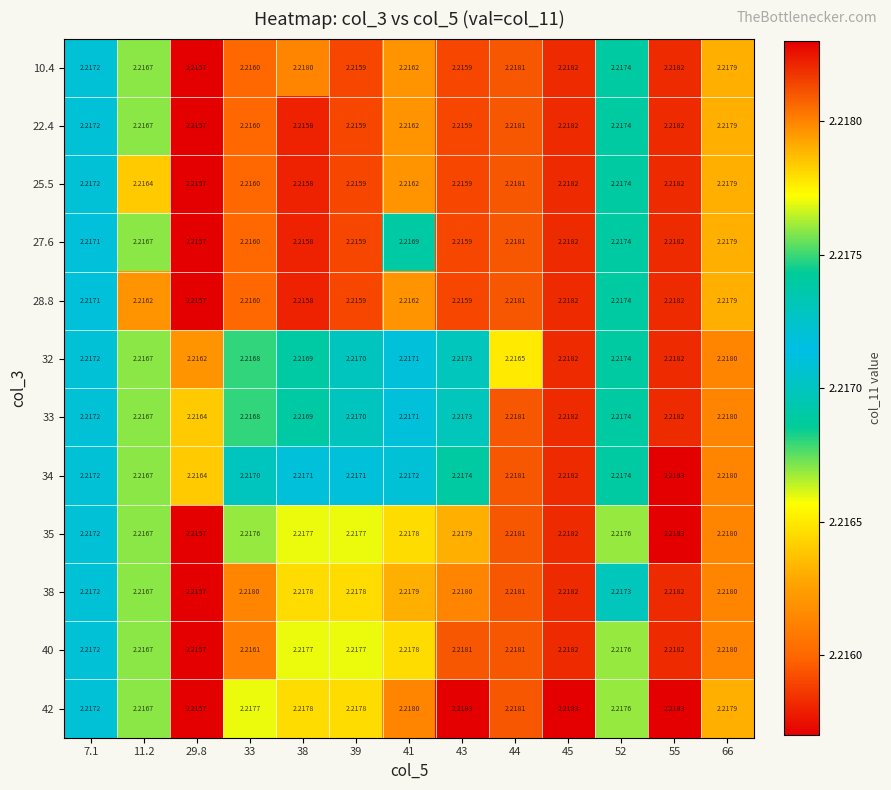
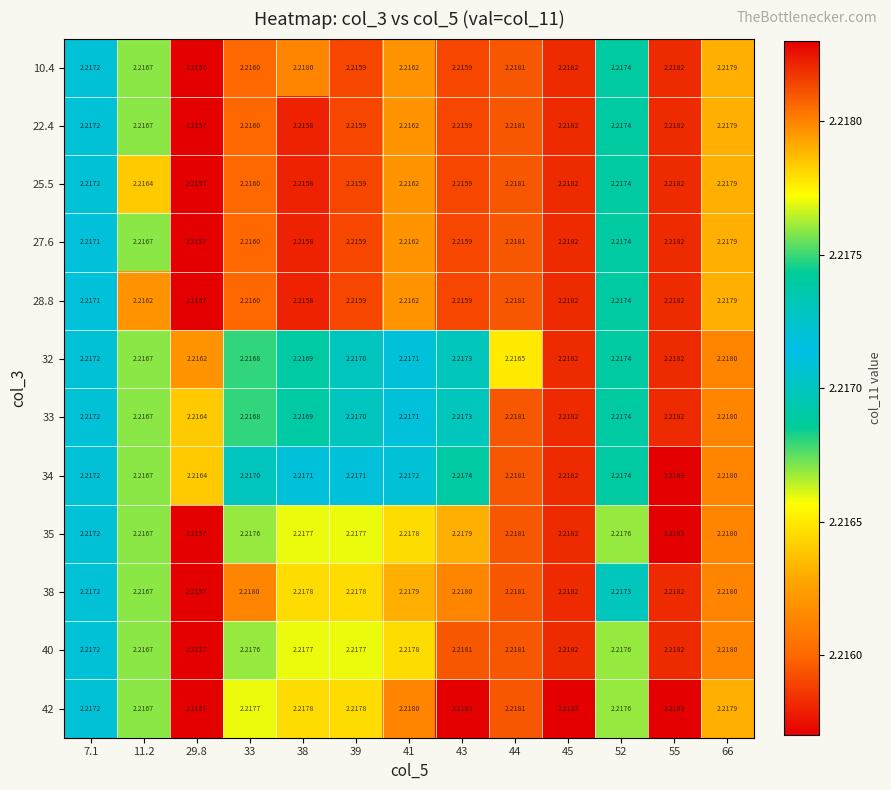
  {
    "10.4": {
      "7.1": 2.2172,
      "11.2": 2.2167,
      "29.8": 2.2157,
      "33": 2.2160,
      "38": 2.2180,
      "39": 2.2159,
      "41": 2.2162,
      "43": 2.2159,
      "44": 2.2181,
      "45": 2.2182,
      "52": 2.2174,
      "55": 2.2182,
      "66": 2.2179
    },
    "22.4": {
      "7.1": 2.2172,
      "11.2": 2.2167,
      "29.8": 2.2157,
      "33": 2.2160,
      "38": 2.2158,
      "39": 2.2159,
      "41": 2.2162,
      "43": 2.2159,
      "44": 2.2181,
      "45": 2.2182,
      "52": 2.2174,
      "55": 2.2182,
      "66": 2.2179
    },
    "25.5": {
      "7.1": 2.2172,
      "11.2": 2.2164,
      "29.8": 2.2157,
      "33": 2.2160,
      "38": 2.2158,
      "39": 2.2159,
      "41": 2.2162,
      "43": 2.2159,
      "44": 2.2181,
      "45": 2.2182,
      "52": 2.2174,
      "55": 2.2182,
      "66": 2.2179
    },
    "27.6": {
      "7.1": 2.2171,
      "11.2": 2.2167,
      "29.8": 2.2157,
      "33": 2.2160,
      "38": 2.2158,
      "39": 2.2159,
-     "41": 2.2169,
+     "41": 2.2162,
      "43": 2.2159,
      "44": 2.2181,
      "45": 2.2182,
      "52": 2.2174,
      "55": 2.2182,
      "66": 2.2179
    },
    "28.8": {
      "7.1": 2.2171,
      "11.2": 2.2162,
      "29.8": 2.2157,
      "33": 2.2160,
      "38": 2.2158,
      "39": 2.2159,
      "41": 2.2162,
      "43": 2.2159,
      "44": 2.2181,
      "45": 2.2182,
      "52": 2.2174,
      "55": 2.2182,
      "66": 2.2179
    },
    "32": {
      "7.1": 2.2172,
      "11.2": 2.2167,
      "29.8": 2.2162,
      "33": 2.2168,
      "38": 2.2169,
      "39": 2.2170,
      "41": 2.2171,
      "43": 2.2173,
      "44": 2.2165,
      "45": 2.2182,
      "52": 2.2174,
      "55": 2.2182,
      "66": 2.2180
    },
    "33": {
      "7.1": 2.2172,
      "11.2": 2.2167,
      "29.8": 2.2164,
      "33": 2.2168,
      "38": 2.2169,
      "39": 2.2170,
      "41": 2.2171,
      "43": 2.2173,
      "44": 2.2181,
      "45": 2.2182,
      "52": 2.2174,
      "55": 2.2182,
      "66": 2.2180
    },
    "34": {
      "7.1": 2.2172,
      "11.2": 2.2167,
      "29.8": 2.2164,
      "33": 2.2170,
      "38": 2.2171,
      "39": 2.2171,
      "41": 2.2172,
      "43": 2.2174,
      "44": 2.2181,
      "45": 2.2182,
      "52": 2.2174,
      "55": 2.2183,
      "66": 2.2180
    },
    "35": {
      "7.1": 2.2172,
      "11.2": 2.2167,
      "29.8": 2.2157,
      "33": 2.2176,
      "38": 2.2177,
      "39": 2.2177,
      "41": 2.2178,
      "43": 2.2179,
      "44": 2.2181,
      "45": 2.2182,
      "52": 2.2176,
      "55": 2.2183,
      "66": 2.2180
    },
    "38": {
      "7.1": 2.2172,
      "11.2": 2.2167,
      "29.8": 2.2157,
      "33": 2.2180,
      "38": 2.2178,
      "39": 2.2178,
      "41": 2.2179,
      "43": 2.2180,
      "44": 2.2181,
      "45": 2.2182,
      "52": 2.2173,
      "55": 2.2182,
      "66": 2.2180
    },
    "40": {
      "7.1": 2.2172,
      "11.2": 2.2167,
      "29.8": 2.2157,
-     "33": 2.2161,
+     "33": 2.2176,
      "38": 2.2177,
      "39": 2.2177,
      "41": 2.2178,
      "43": 2.2181,
      "44": 2.2181,
      "45": 2.2182,
      "52": 2.2176,
      "55": 2.2182,
      "66": 2.2180
    },
    "42": {
      "7.1": 2.2172,
      "11.2": 2.2167,
      "29.8": 2.2157,
      "33": 2.2177,
      "38": 2.2178,
      "39": 2.2178,
      "41": 2.2180,
      "43": 2.2183,
      "44": 2.2181,
      "45": 2.2183,
      "52": 2.2176,
      "55": 2.2183,
      "66": 2.2179
    }
  }
